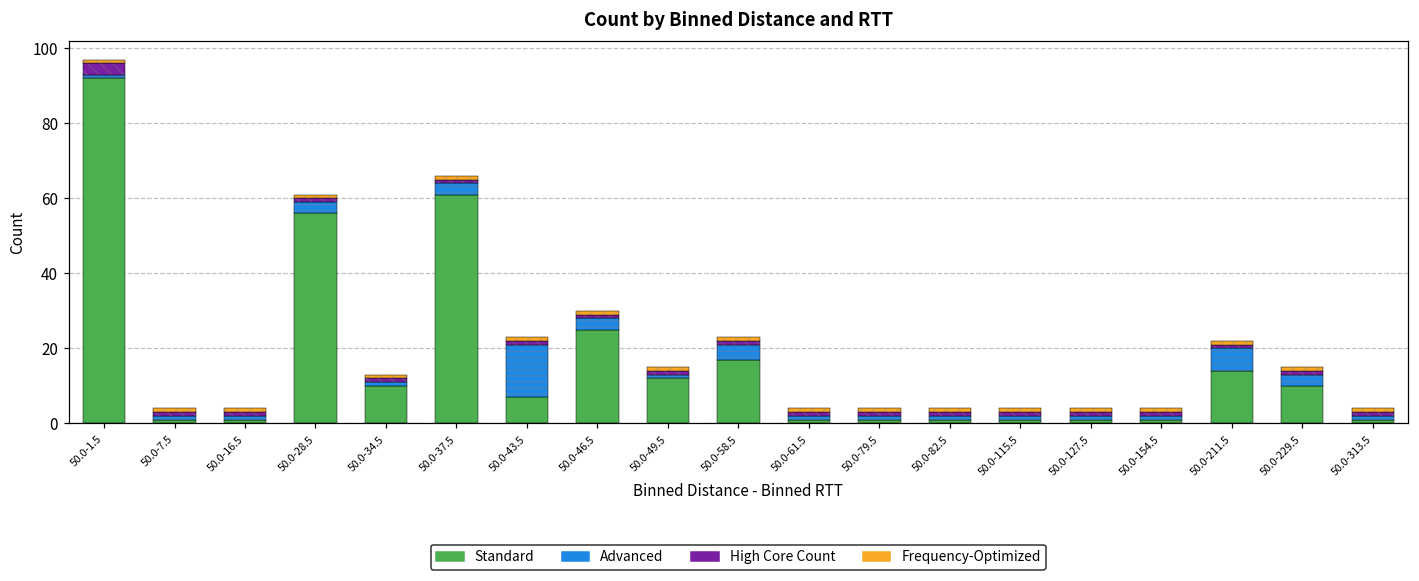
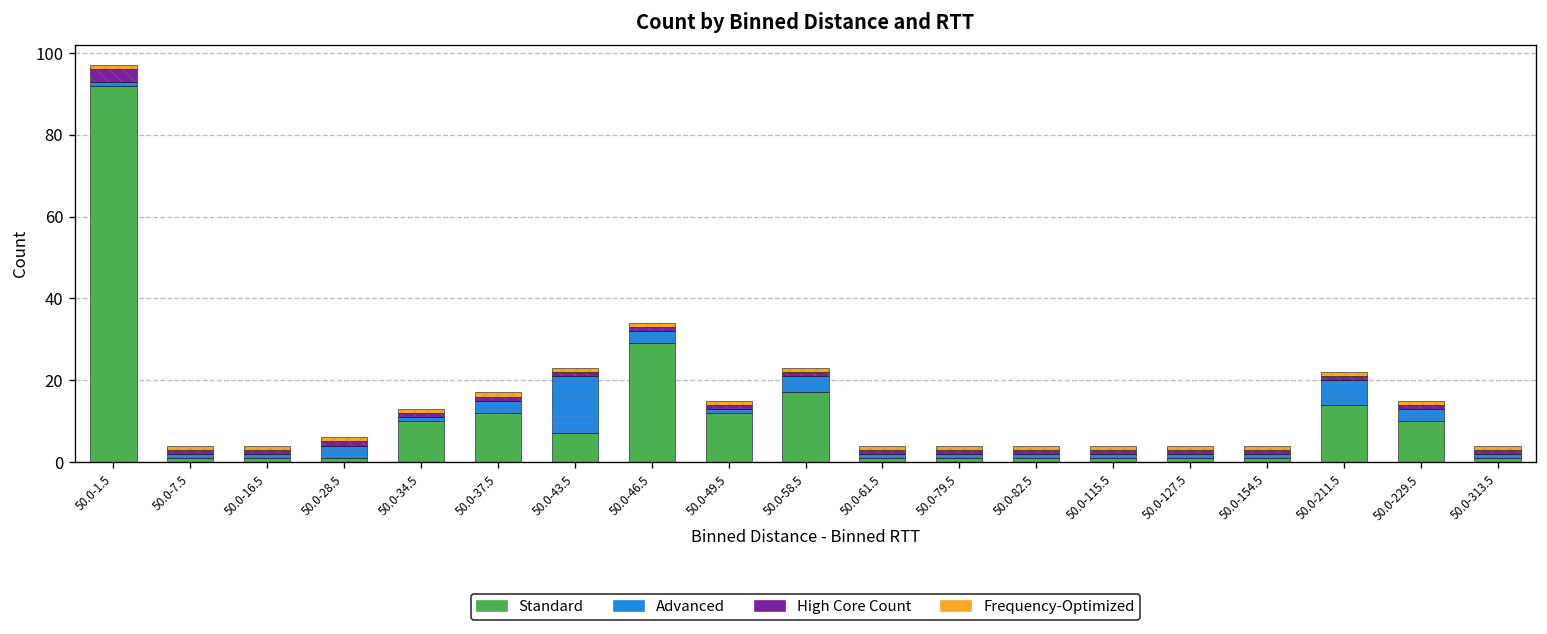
  {
    "Standard": {
      "50.0-1.5": 92,
      "50.0-7.5": 1,
      "50.0-16.5": 1,
-     "50.0-28.5": 56,
+     "50.0-28.5": 1,
      "50.0-34.5": 10,
-     "50.0-37.5": 61,
+     "50.0-37.5": 12,
      "50.0-43.5": 7,
-     "50.0-46.5": 25,
+     "50.0-46.5": 29,
      "50.0-49.5": 12,
      "50.0-58.5": 17,
      "50.0-61.5": 1,
      "50.0-79.5": 1,
      "50.0-82.5": 1,
      "50.0-115.5": 1,
      "50.0-127.5": 1,
      "50.0-154.5": 1,
      "50.0-211.5": 14,
      "50.0-229.5": 10,
      "50.0-313.5": 1
    },
    "Advanced": {
      "50.0-1.5": 1,
      "50.0-7.5": 1,
      "50.0-16.5": 1,
      "50.0-28.5": 3,
      "50.0-34.5": 1,
      "50.0-37.5": 3,
      "50.0-43.5": 14,
      "50.0-46.5": 3,
      "50.0-49.5": 1,
      "50.0-58.5": 4,
      "50.0-61.5": 1,
      "50.0-79.5": 1,
      "50.0-82.5": 1,
      "50.0-115.5": 1,
      "50.0-127.5": 1,
      "50.0-154.5": 1,
      "50.0-211.5": 6,
      "50.0-229.5": 3,
      "50.0-313.5": 1
    },
    "High Core Count": {
      "50.0-1.5": 3,
      "50.0-7.5": 1,
      "50.0-16.5": 1,
      "50.0-28.5": 1,
      "50.0-34.5": 1,
      "50.0-37.5": 1,
      "50.0-43.5": 1,
      "50.0-46.5": 1,
      "50.0-49.5": 1,
      "50.0-58.5": 1,
      "50.0-61.5": 1,
      "50.0-79.5": 1,
      "50.0-82.5": 1,
      "50.0-115.5": 1,
      "50.0-127.5": 1,
      "50.0-154.5": 1,
      "50.0-211.5": 1,
      "50.0-229.5": 1,
      "50.0-313.5": 1
    },
    "Frequency-Optimized": {
      "50.0-1.5": 1,
      "50.0-7.5": 1,
      "50.0-16.5": 1,
      "50.0-28.5": 1,
      "50.0-34.5": 1,
      "50.0-37.5": 1,
      "50.0-43.5": 1,
      "50.0-46.5": 1,
      "50.0-49.5": 1,
      "50.0-58.5": 1,
      "50.0-61.5": 1,
      "50.0-79.5": 1,
      "50.0-82.5": 1,
      "50.0-115.5": 1,
      "50.0-127.5": 1,
      "50.0-154.5": 1,
      "50.0-211.5": 1,
      "50.0-229.5": 1,
      "50.0-313.5": 1
    }
  }
